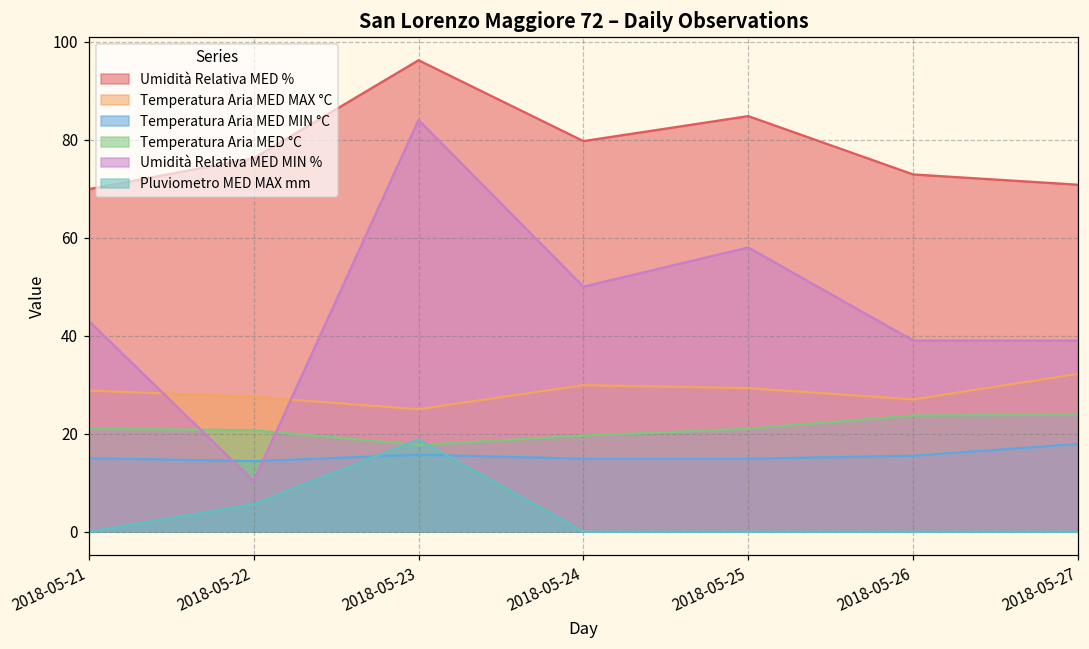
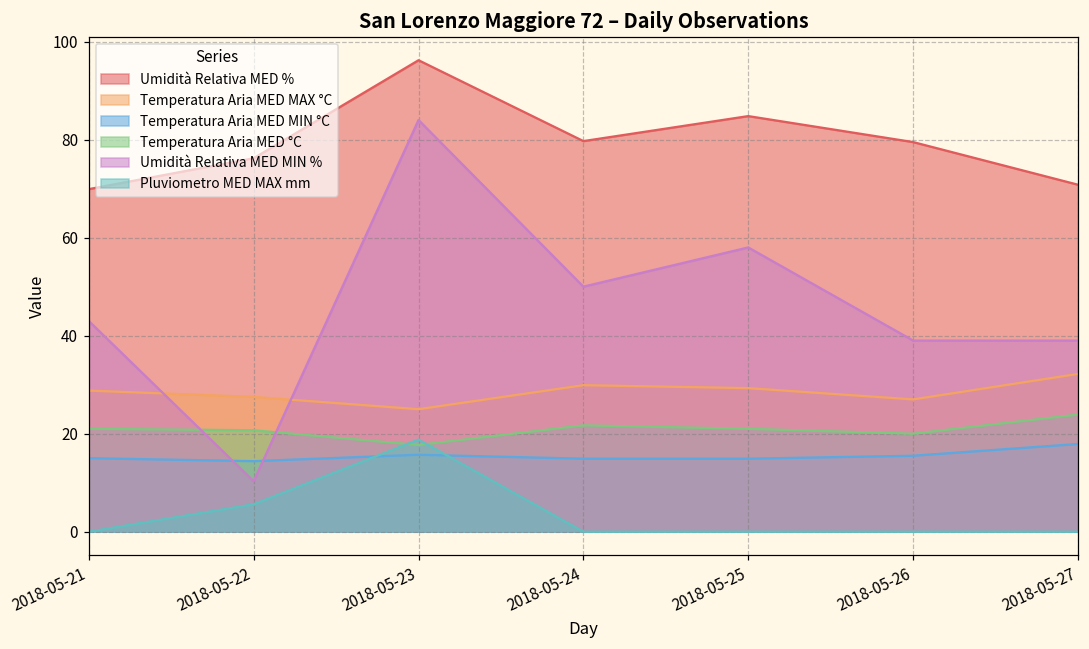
  {
    "Umidità Relativa MED %": {
      "2018-05-21": 70,
      "2018-05-23": 96,
      "2018-05-24": 80,
      "2018-05-25": 85,
-     "2018-05-26": 73,
+     "2018-05-26": 80,
      "2018-05-27": 71
    },
    "Temperatura Aria MED MAX °C": {
      "2018-05-21": 29,
      "2018-05-22": 28,
      "2018-05-23": 25,
      "2018-05-24": 30,
      "2018-05-25": 29,
      "2018-05-26": 27,
      "2018-05-27": 32
    },
    "Temperatura Aria MED °C": {
      "2018-05-21": 21,
      "2018-05-22": 21,
      "2018-05-23": 18,
-     "2018-05-24": 20,
+     "2018-05-24": 22,
      "2018-05-25": 21,
-     "2018-05-26": 24,
+     "2018-05-26": 20,
      "2018-05-27": 24
    },
    "Umidità Relativa MED MIN %": {
      "2018-05-21": 43,
      "2018-05-22": 10,
      "2018-05-23": 84,
      "2018-05-24": 50,
      "2018-05-25": 58,
      "2018-05-26": 39,
      "2018-05-27": 39
    }
  }
